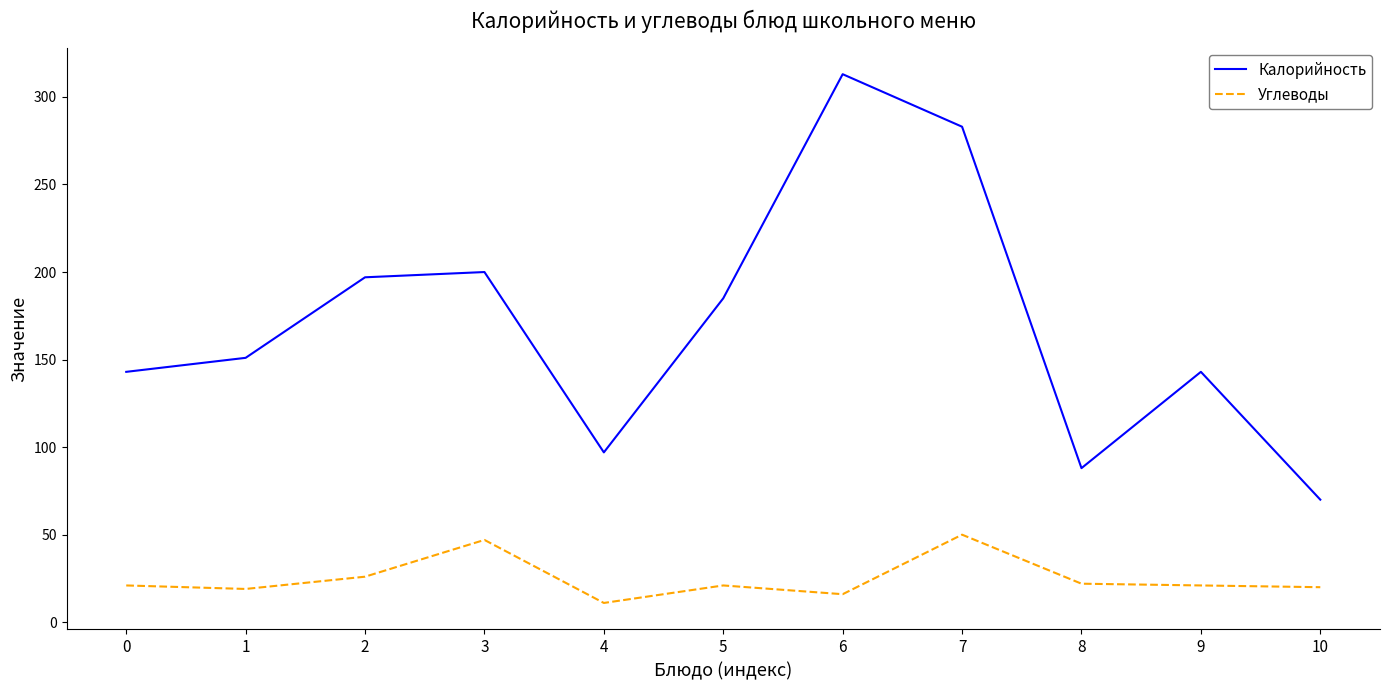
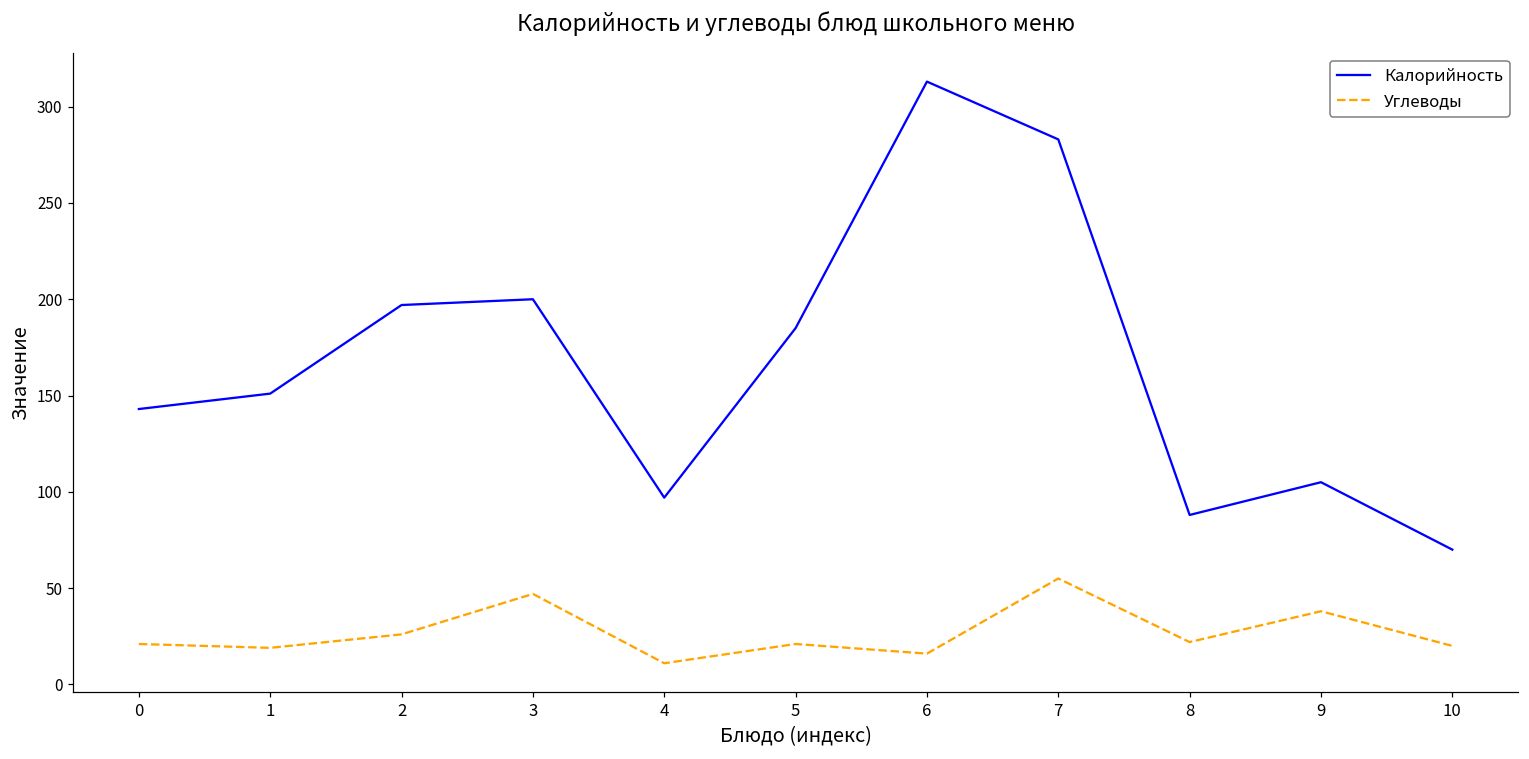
  {
    "Калорийность": {
      "0": 143,
      "1": 151,
      "2": 197,
      "3": 200,
      "4": 97,
      "5": 185,
      "6": 313,
      "7": 283,
      "8": 88,
-     "9": 143,
+     "9": 105,
      "10": 70
    },
    "Углеводы": {
      "0": 21,
      "1": 19,
      "2": 26,
      "3": 47,
      "4": 11,
      "5": 21,
      "6": 16,
-     "7": 50,
+     "7": 55,
      "8": 22,
-     "9": 21,
+     "9": 38,
      "10": 20
    }
  }
